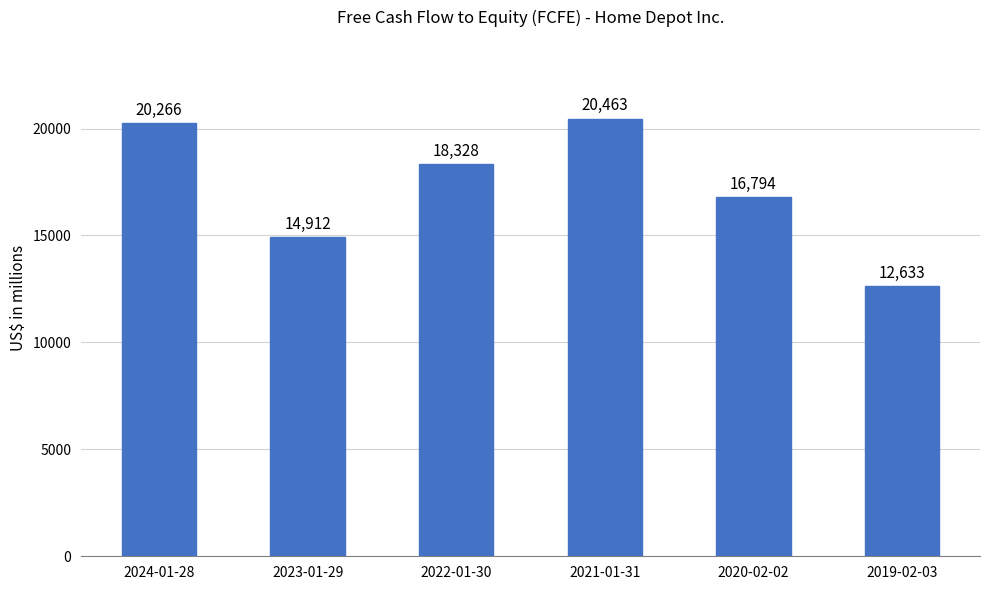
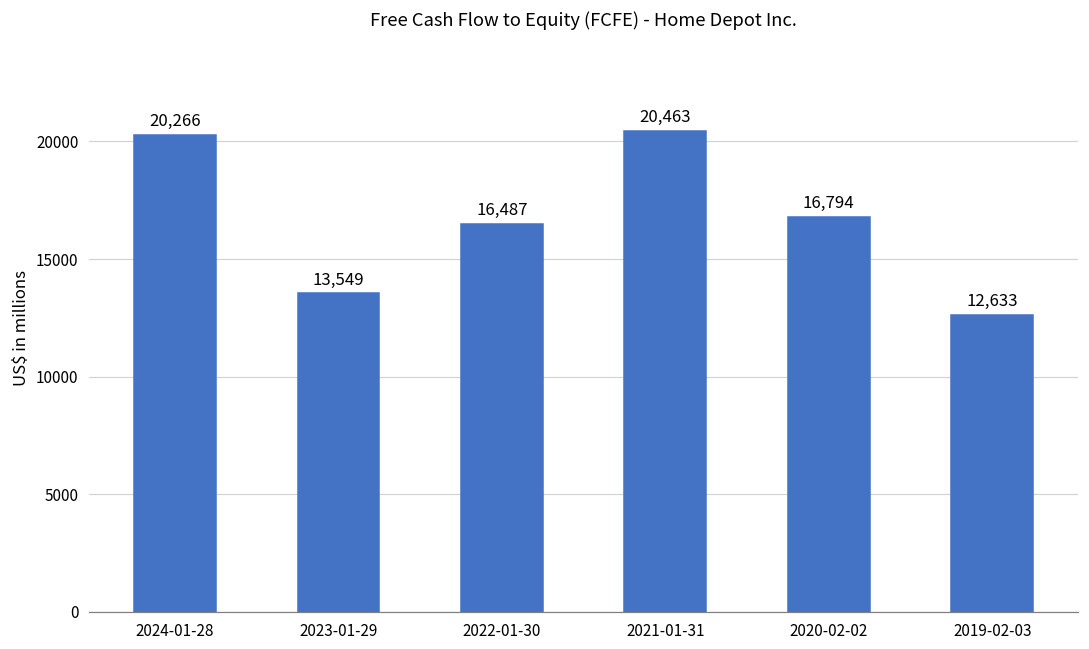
  {
    "2024-01-28": "20,266",
-   "2023-01-29": "14,912",
-   "2022-01-30": "18,328",
+   "2023-01-29": "13,549",
+   "2022-01-30": "16,487",
    "2021-01-31": "20,463",
    "2019-02-03": "12,633"
  }
